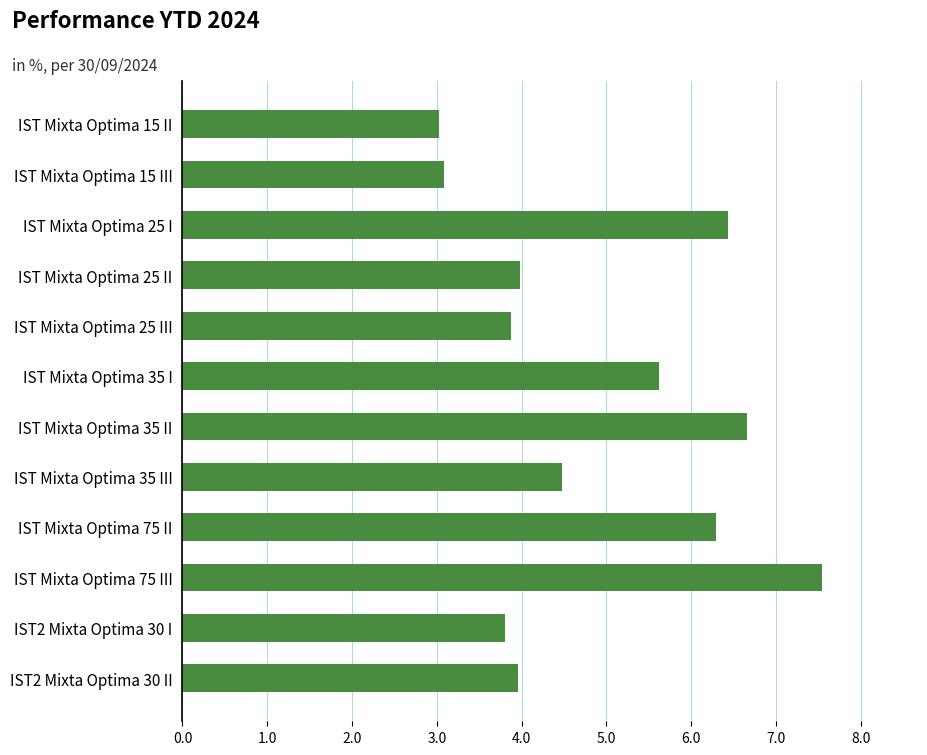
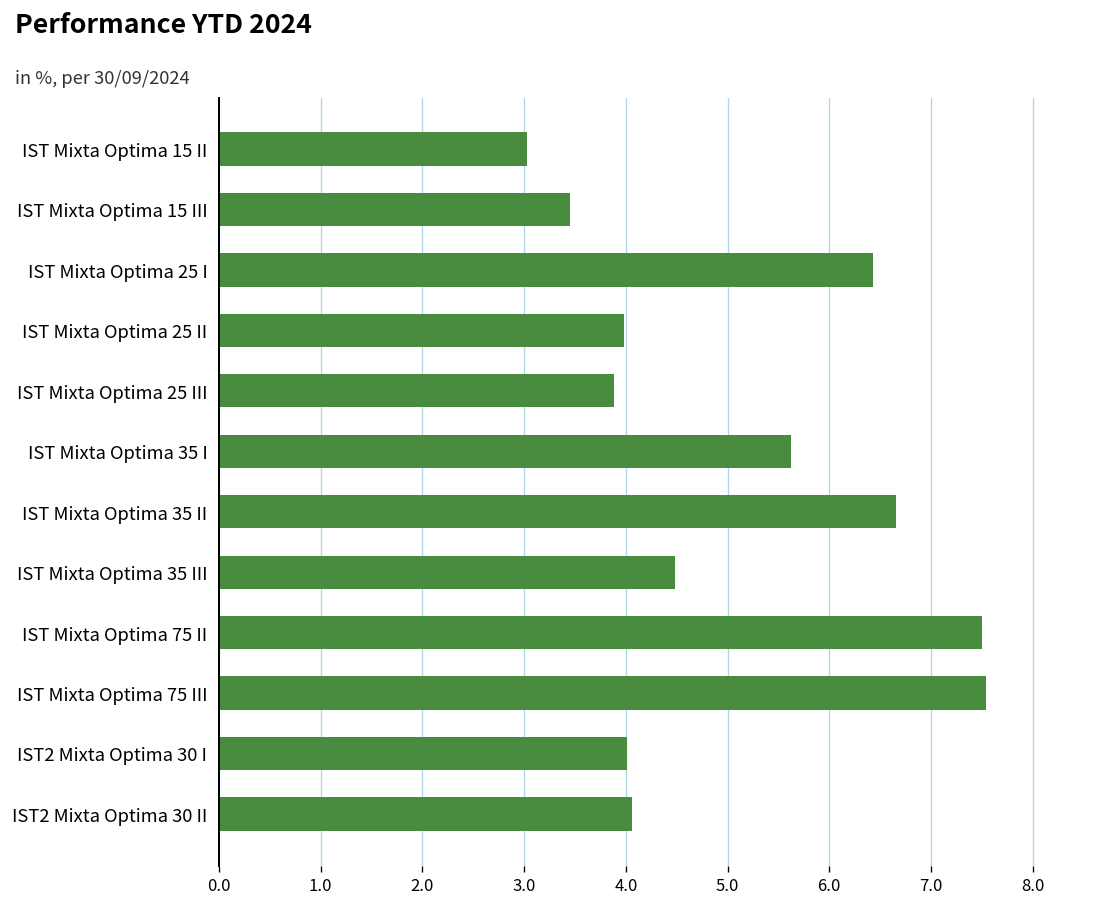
  {
    "IST Mixta Optima 15 II": 3.0,
-   "IST Mixta Optima 15 III": 3.1,
+   "IST Mixta Optima 15 III": 3.5,
    "IST Mixta Optima 25 I": 6.4,
    "IST Mixta Optima 25 II": 4.0,
    "IST Mixta Optima 25 III": 3.9,
    "IST Mixta Optima 35 I": 5.6,
    "IST Mixta Optima 35 II": 6.7,
    "IST Mixta Optima 35 III": 4.5,
-   "IST Mixta Optima 75 II": 6.3,
+   "IST Mixta Optima 75 II": 7.5,
    "IST Mixta Optima 75 III": 7.5,
-   "IST2 Mixta Optima 30 I": 3.8,
-   "IST2 Mixta Optima 30 II": 4.0
+   "IST2 Mixta Optima 30 I": 4.0,
+   "IST2 Mixta Optima 30 II": 4.1
  }
